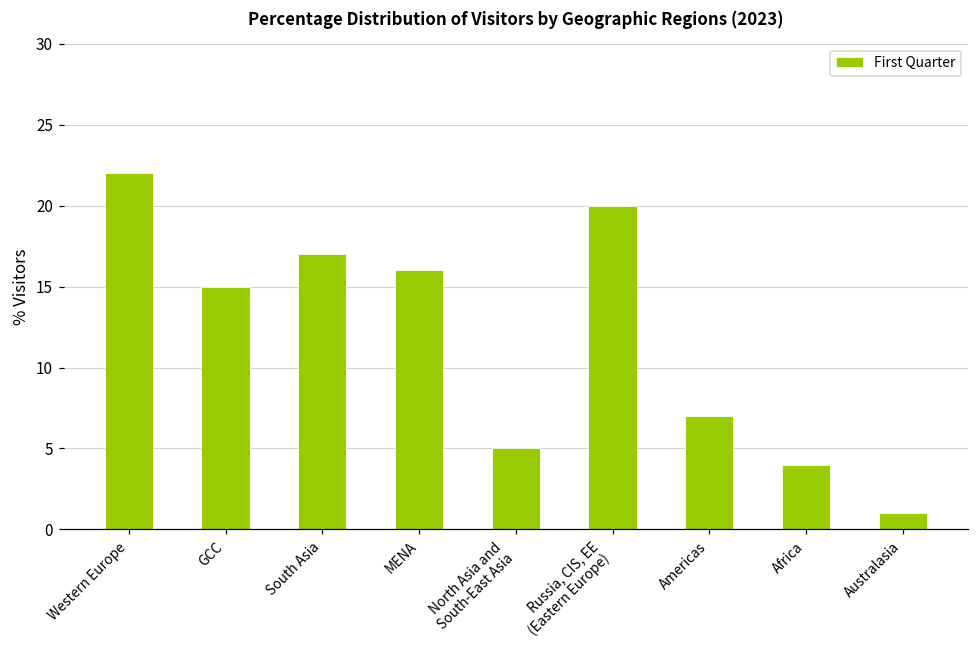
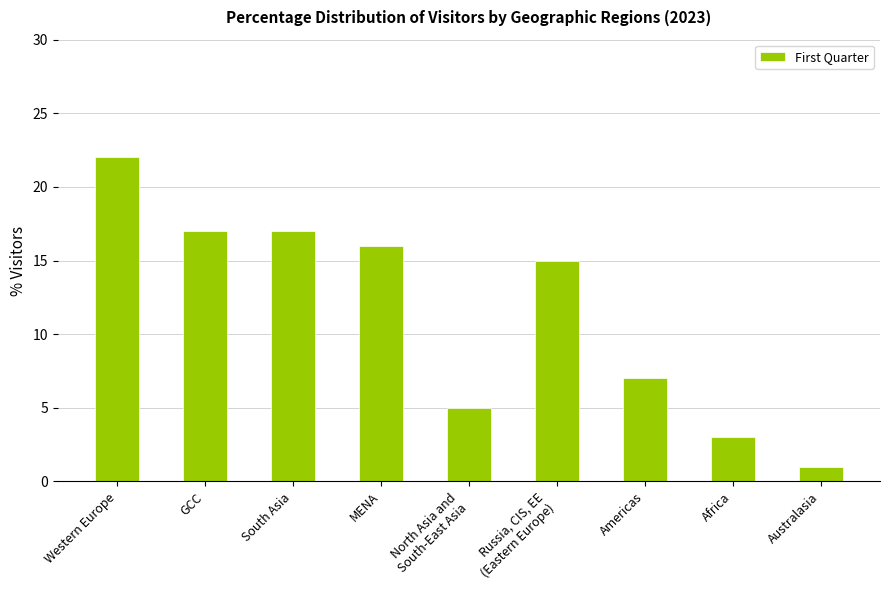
  {
    "Western Europe": 22.0,
-   "GCC": 15.0,
+   "GCC": 17.0,
    "South Asia": 17.0,
    "MENA": 16.0,
    "North Asia and South-East Asia": 5.0,
-   "Russia, CIS, EE (Eastern Europe)": 20.0,
+   "Russia, CIS, EE (Eastern Europe)": 15.0,
    "Americas": 7.0,
-   "Africa": 4.0,
+   "Africa": 3.0,
    "Australasia": 1.0
  }
